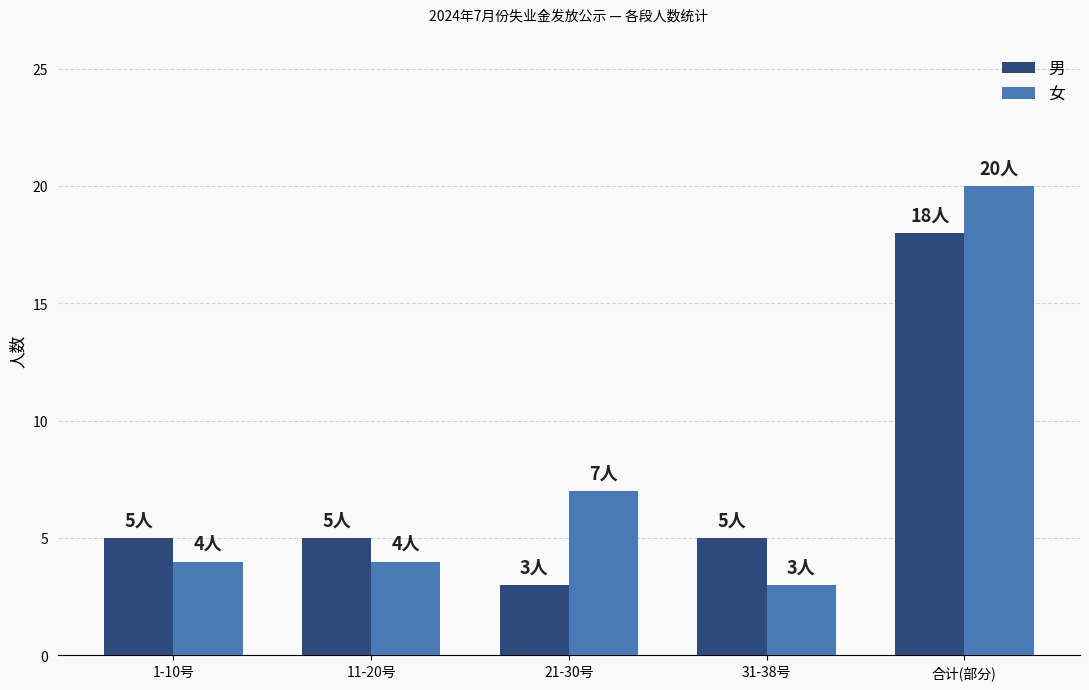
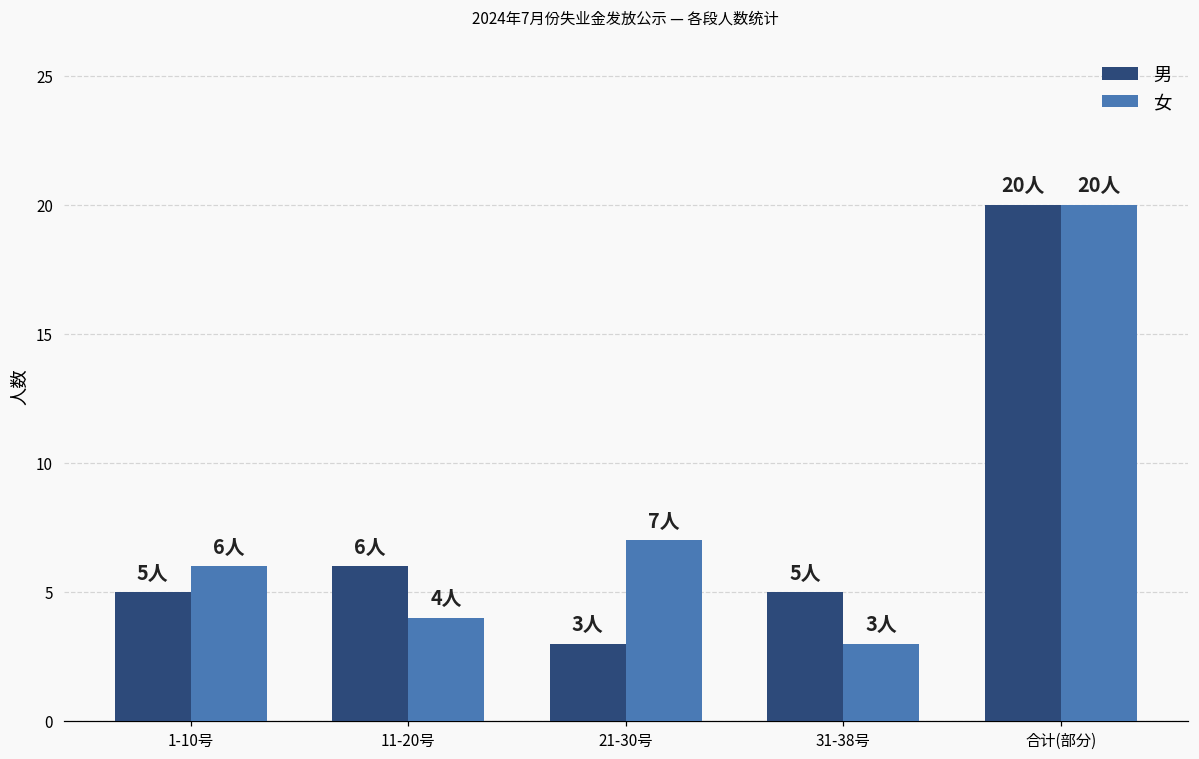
  {
    "男": {
      "1-10号": "5人",
-     "11-20号": "5人",
+     "11-20号": "6人",
      "21-30号": "3人",
      "31-38号": "5人",
-     "合计(部分)": "18人"
+     "合计(部分)": "20人"
    },
    "女": {
-     "1-10号": "4人",
+     "1-10号": "6人",
      "11-20号": "4人",
      "21-30号": "7人",
      "31-38号": "3人",
      "合计(部分)": "20人"
    }
  }
